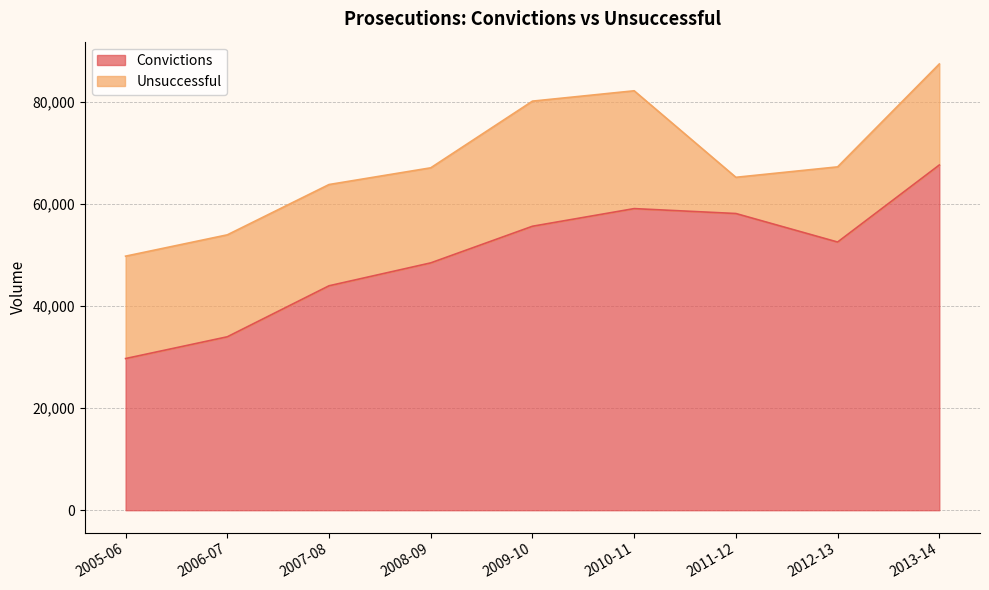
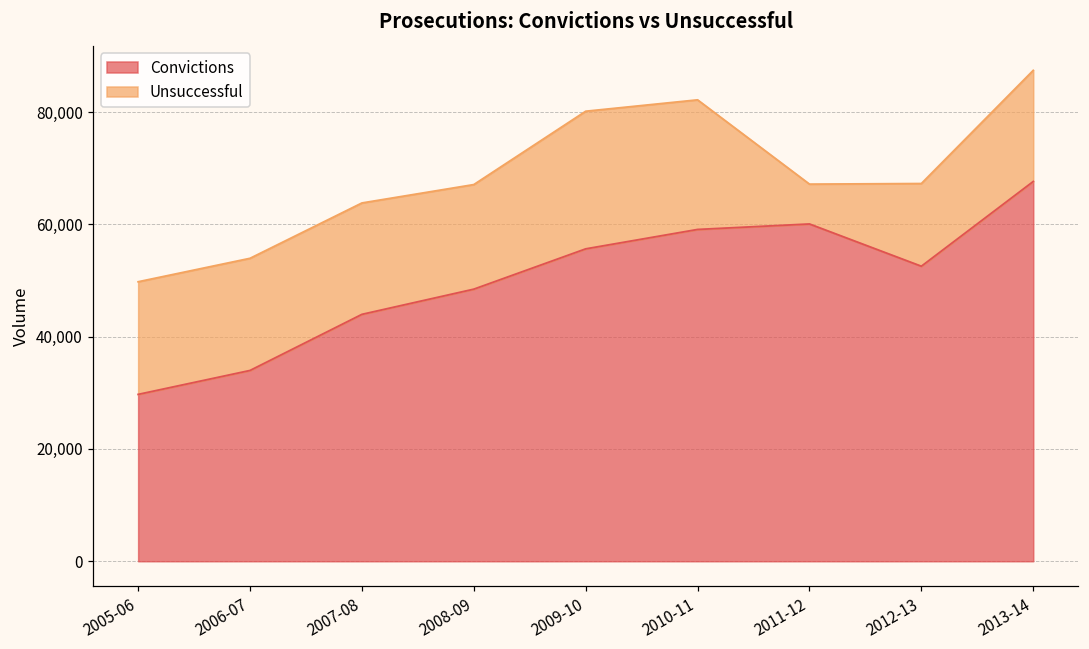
  {
    "Convictions": {
      "2005-06": "30,000",
      "2006-07": "34,000",
      "2007-08": "44,000",
      "2008-09": "48,000",
      "2009-10": "56,000",
      "2010-11": "59,000",
-     "2011-12": "58,000",
+     "2011-12": "60,000",
      "2012-13": "53,000",
      "2013-14": "68,000"
    },
    "Unsuccessful": {
      "2005-06": "20,000",
      "2006-07": "20,000",
      "2007-08": "20,000",
      "2008-09": "19,000",
      "2009-10": "25,000",
      "2010-11": "23,000",
      "2011-12": "7,000",
      "2012-13": "15,000",
      "2013-14": "20,000"
    }
  }
